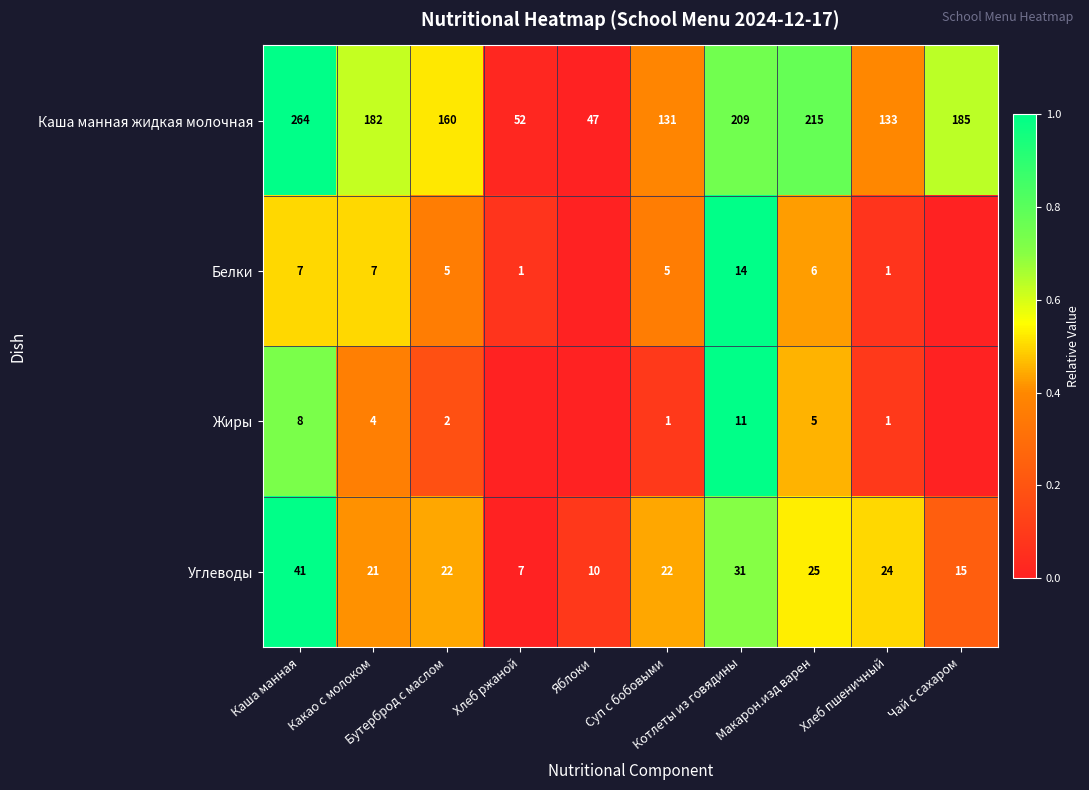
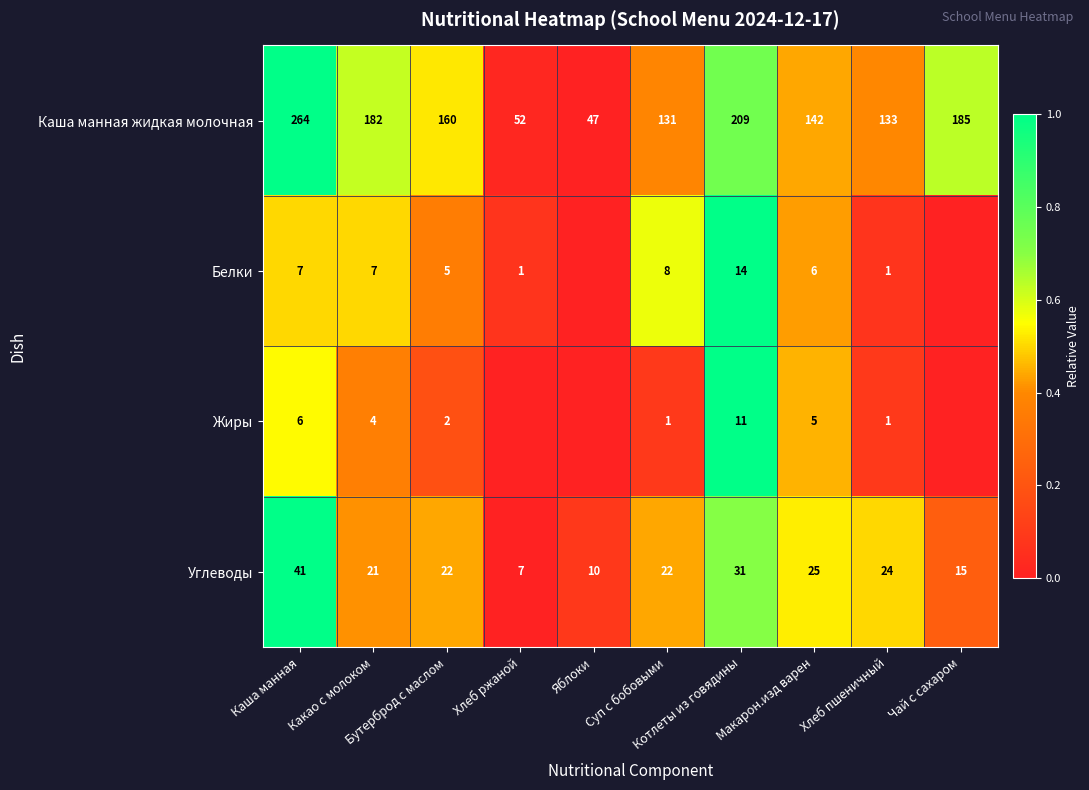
  {
    "Каша манная жидкая молочная": {
      "Каша манная": 264,
      "Какао с молоком": 182,
      "Бутерброд с маслом": 160,
      "Хлеб ржаной": 52,
      "Яблоки": 47,
      "Суп с бобовыми": 131,
      "Котлеты из говядины": 209,
-     "Макарон.изд варен": 215,
+     "Макарон.изд варен": 142,
      "Хлеб пшеничный": 133,
      "Чай с сахаром": 185
    },
    "Белки": {
      "Каша манная": 7,
      "Какао с молоком": 7,
      "Бутерброд с маслом": 5,
      "Хлеб ржаной": 1,
-     "Суп с бобовыми": 5,
+     "Суп с бобовыми": 8,
      "Котлеты из говядины": 14,
      "Макарон.изд варен": 6,
      "Хлеб пшеничный": 1
    },
    "Жиры": {
-     "Каша манная": 8,
+     "Каша манная": 6,
      "Какао с молоком": 4,
      "Бутерброд с маслом": 2,
      "Суп с бобовыми": 1,
      "Котлеты из говядины": 11,
      "Макарон.изд варен": 5,
      "Хлеб пшеничный": 1
    },
    "Углеводы": {
      "Каша манная": 41,
      "Какао с молоком": 21,
      "Бутерброд с маслом": 22,
      "Хлеб ржаной": 7,
      "Яблоки": 10,
      "Суп с бобовыми": 22,
      "Котлеты из говядины": 31,
      "Макарон.изд варен": 25,
      "Хлеб пшеничный": 24,
      "Чай с сахаром": 15
    }
  }
